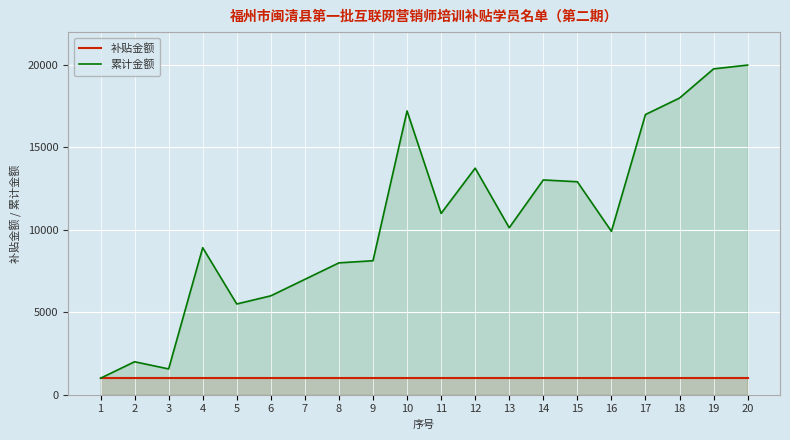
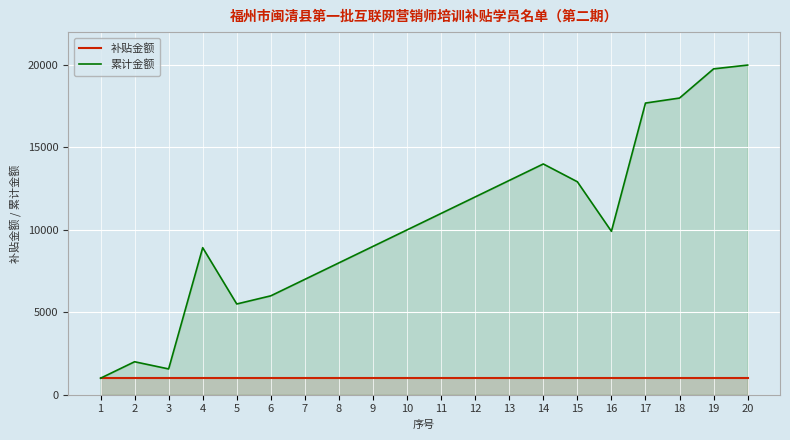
  {
    "补贴金额": {
      "2": 1000,
      "3": 1000,
      "4": 1000,
      "5": 1000,
      "6": 1000,
      "7": 1000,
      "8": 1000,
      "9": 1000,
      "10": 1000,
      "11": 1000,
      "12": 1000,
      "13": 1000,
      "14": 1000,
      "15": 1000,
      "16": 1000,
      "17": 1000,
      "18": 1000,
      "19": 1000,
      "20": 1000
    },
    "累计金额": {
      "2": 2000,
      "3": 1600,
      "4": 8900,
      "5": 5500,
      "6": 6000,
      "7": 7000,
      "8": 8000,
-     "9": 8100,
-     "10": 17200,
+     "9": 9000,
+     "10": 10000,
      "11": 11000,
-     "12": 13700,
-     "13": 10100,
-     "14": 13000,
+     "12": 12000,
+     "13": 13000,
+     "14": 14000,
      "15": 12900,
      "16": 9900,
-     "17": 17000,
+     "17": 17700,
      "18": 18000,
      "19": 19800,
      "20": 20000
    }
  }
